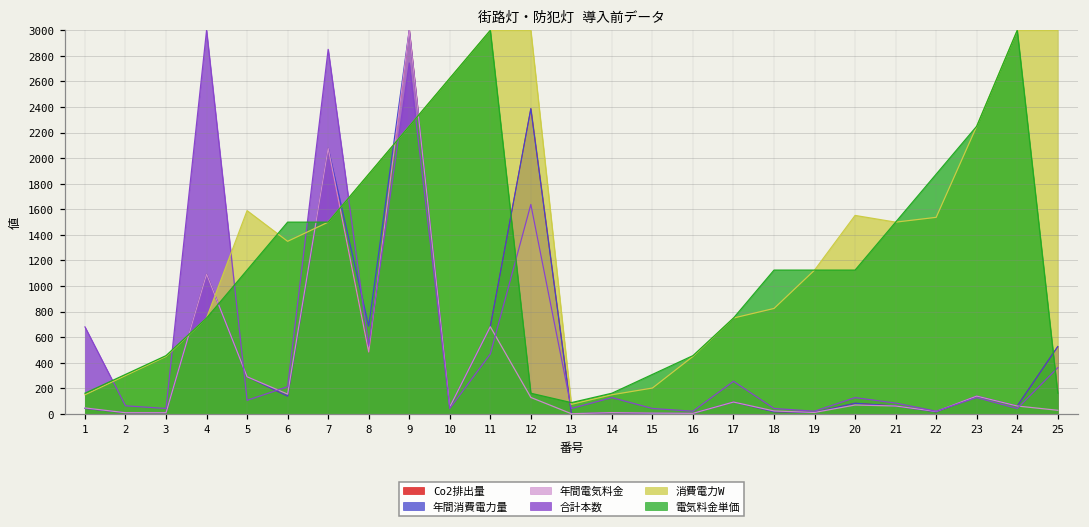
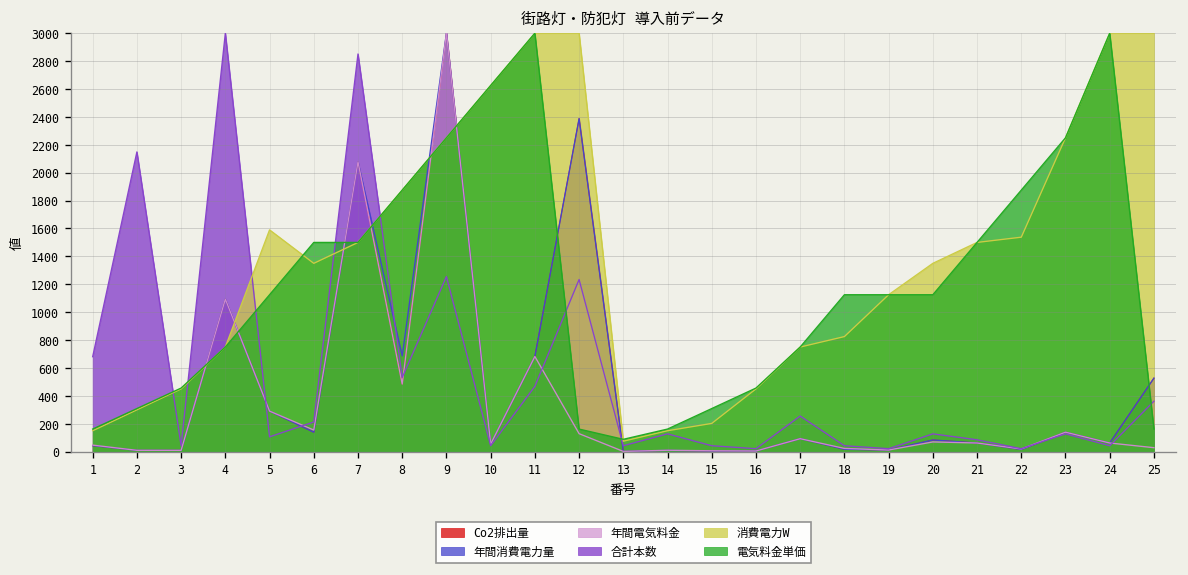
  {
    "年間消費電力量": {
      "8": 690
    },
    "年間電気料金": {
      "12": 130,
      "25": 30
    },
    "合計本数": {
      "1": 680,
-     "2": 60,
+     "2": 2150,
      "3": 40,
      "4": 3000,
      "5": 110,
      "6": 210,
      "7": 2850,
      "8": 530,
-     "9": 2740,
+     "9": 1260,
      "11": 470,
-     "12": 1640,
+     "12": 1230,
      "13": 40,
      "14": 130,
      "15": 40,
      "17": 260,
      "20": 130,
      "21": 90,
      "25": 360
    },
    "消費電力W": {
      "5": 1590,
      "6": 1350,
      "12": 3000,
      "15": 200,
      "18": 830,
-     "20": 1550,
+     "20": 1350,
      "22": 1540,
      "25": 3000
    },
    "電気料金単価": {
      "5": 1130,
      "6": 1500,
      "12": 160,
      "15": 310,
      "18": 1130,
      "20": 1130,
      "22": 1880,
      "25": 160
    }
  }
